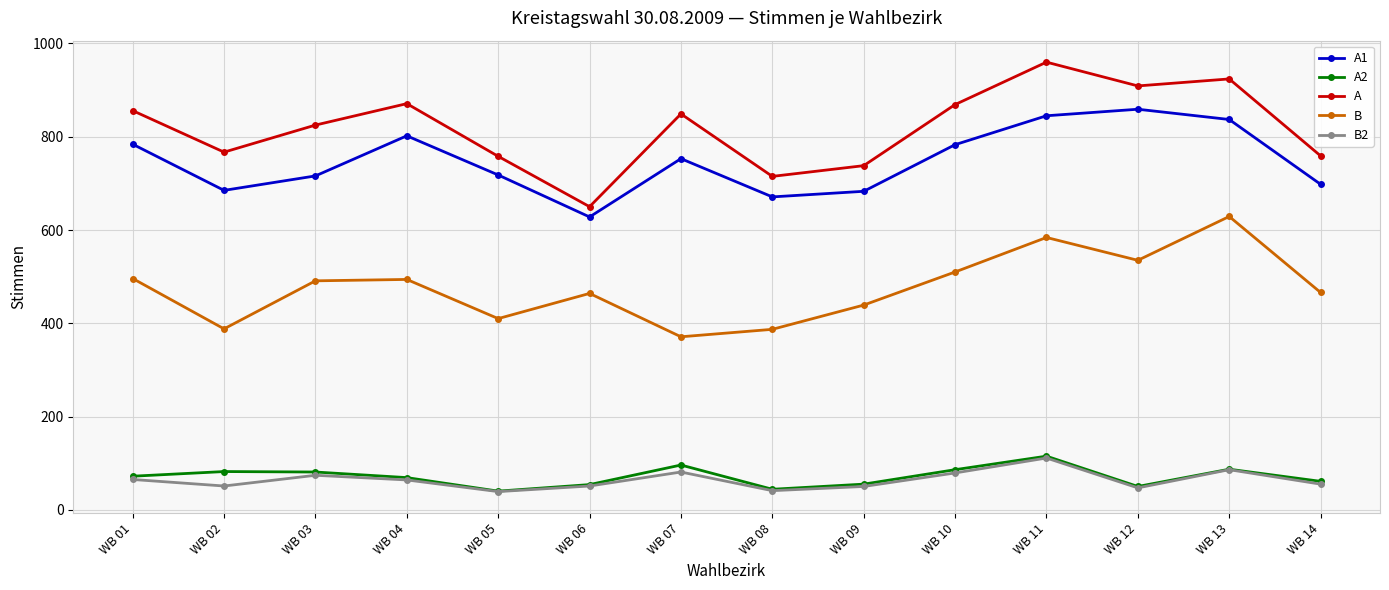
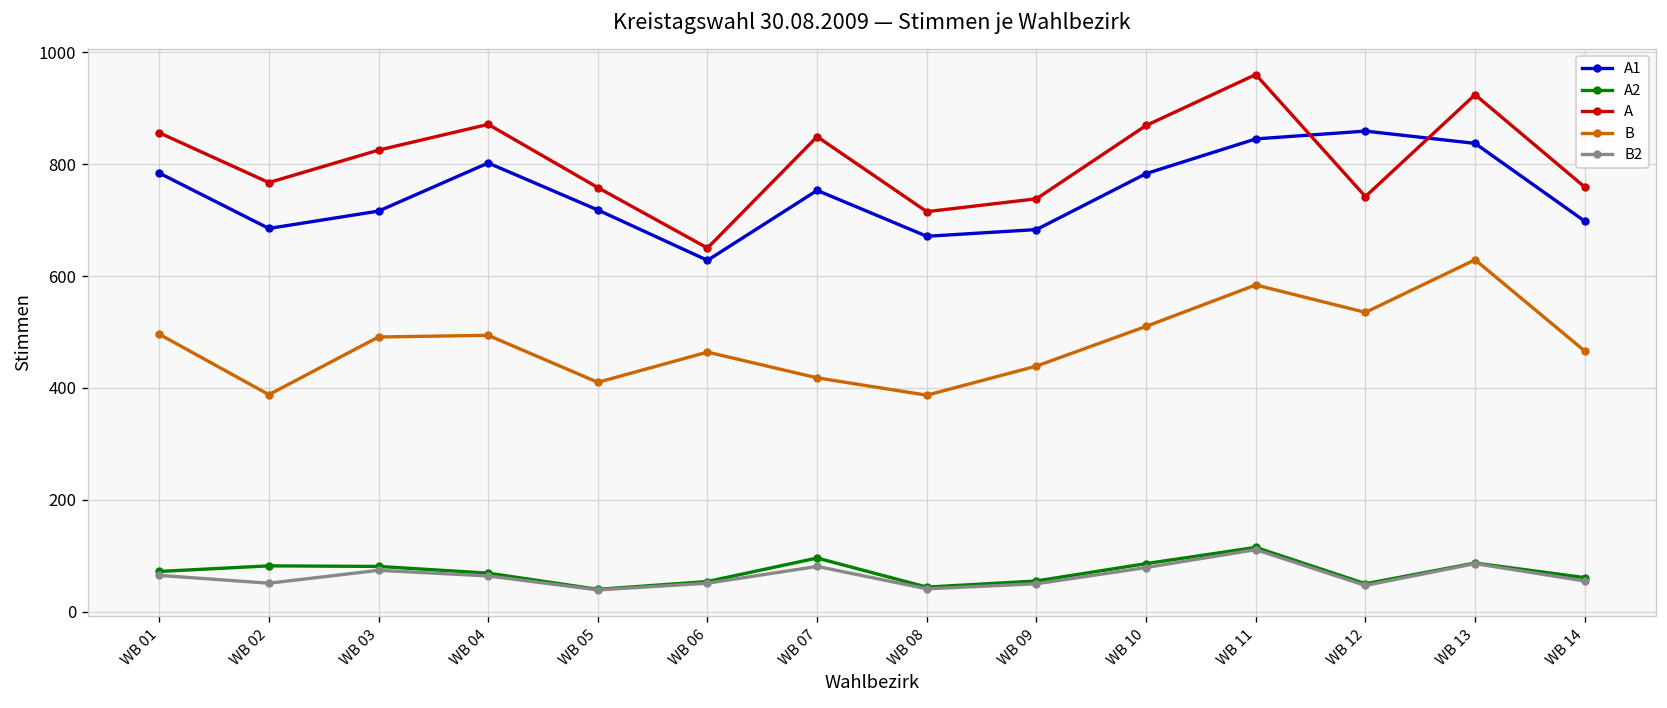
  {
    "A1": {
      "WB 01": 780,
      "WB 02": 690,
      "WB 03": 720,
      "WB 04": 800,
      "WB 05": 720,
      "WB 06": 630,
      "WB 07": 750,
      "WB 08": 670,
      "WB 09": 680,
      "WB 10": 780,
      "WB 11": 850,
      "WB 12": 860,
      "WB 13": 840,
      "WB 14": 700
    },
    "A2": {
      "WB 01": 70,
      "WB 02": 80,
      "WB 03": 80,
      "WB 07": 100,
      "WB 10": 90,
      "WB 14": 60
    },
    "A": {
      "WB 01": 860,
      "WB 02": 770,
      "WB 03": 830,
      "WB 04": 870,
      "WB 05": 760,
      "WB 06": 650,
      "WB 07": 850,
      "WB 08": 720,
      "WB 09": 740,
      "WB 10": 870,
      "WB 11": 960,
-     "WB 12": 910,
+     "WB 12": 740,
      "WB 13": 920,
      "WB 14": 760
    },
    "B": {
      "WB 01": 500,
      "WB 02": 390,
      "WB 03": 490,
      "WB 04": 490,
      "WB 05": 410,
      "WB 06": 460,
-     "WB 07": 370,
+     "WB 07": 420,
      "WB 08": 390,
      "WB 09": 440,
      "WB 10": 510,
      "WB 11": 580,
      "WB 12": 540,
      "WB 13": 630,
      "WB 14": 470
    },
    "B2": {
      "WB 01": 70,
      "WB 02": 50,
      "WB 03": 70,
      "WB 07": 80,
      "WB 10": 80,
      "WB 14": 60
    }
  }
